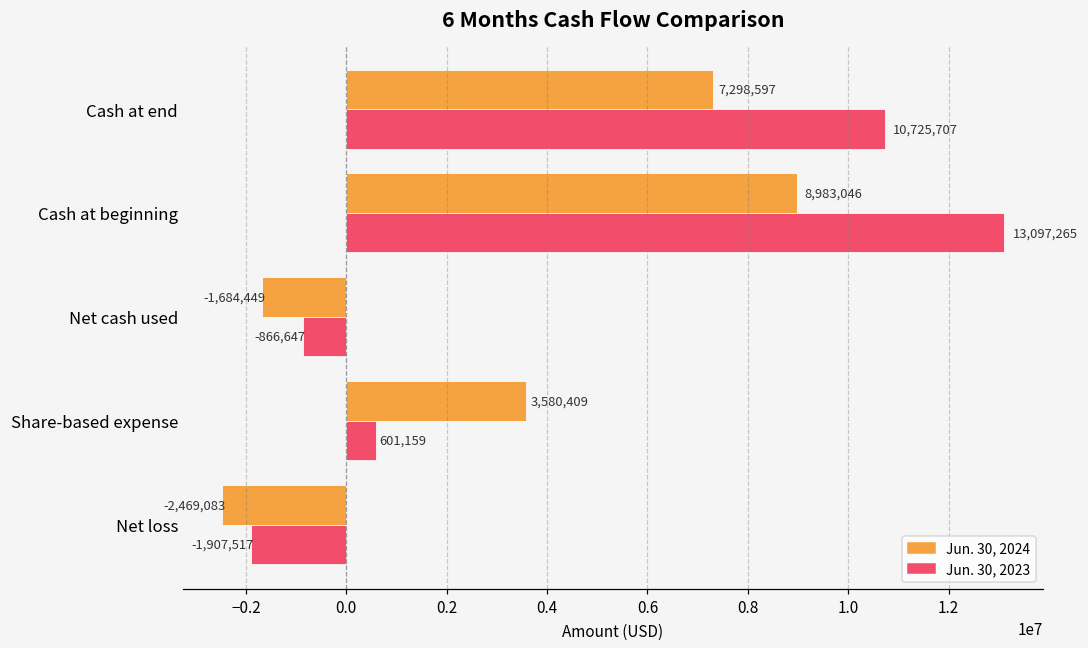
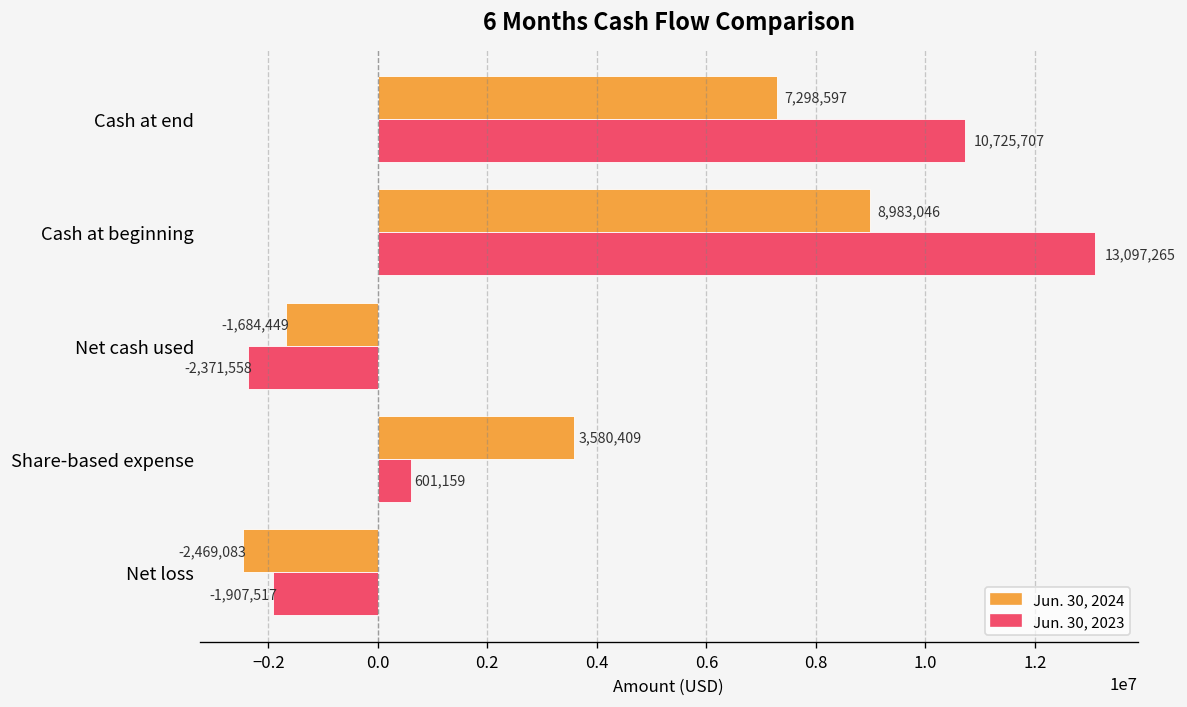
  {
    "Jun. 30, 2024": {
      "Cash at end": "7,298,597",
      "Cash at beginning": "8,983,046",
      "Net cash used": "-1,684,449",
      "Share-based expense": "3,580,409",
      "Net loss": "-2,469,083"
    },
    "Jun. 30, 2023": {
      "Cash at end": "10,725,707",
      "Cash at beginning": "13,097,265",
-     "Net cash used": "-866,647",
+     "Net cash used": "-2,371,558",
      "Share-based expense": "601,159",
      "Net loss": "-1,907,517"
    }
  }
